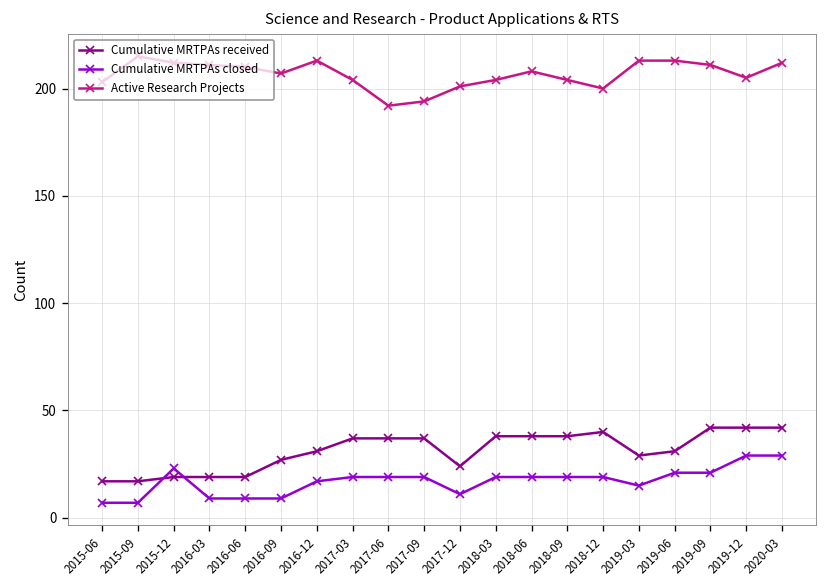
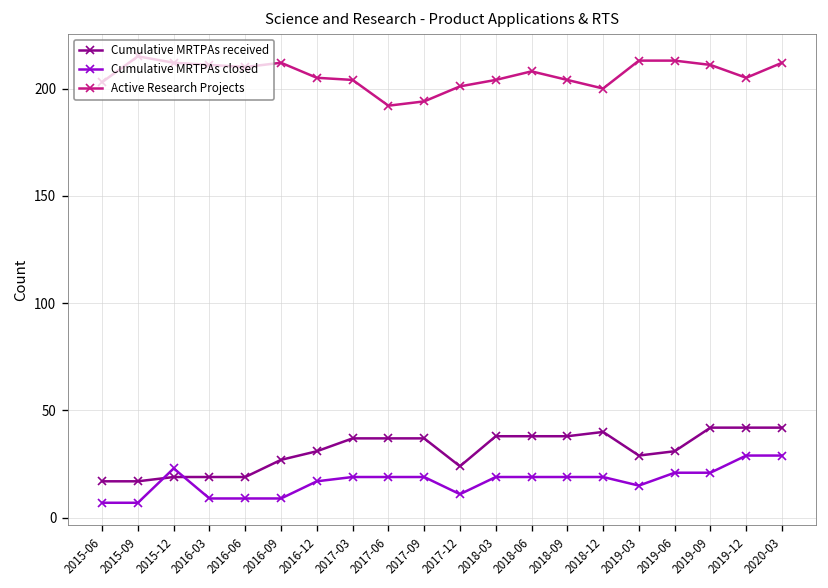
  {
    "Cumulative MRTPAs received": {
      "2015-06": 17,
      "2015-09": 17,
      "2015-12": 19,
      "2016-03": 19,
      "2016-06": 19,
      "2016-09": 27,
      "2016-12": 31,
      "2017-03": 37,
      "2017-06": 37,
      "2017-09": 37,
      "2017-12": 24,
      "2018-03": 38,
      "2018-06": 38,
      "2018-09": 38,
      "2018-12": 40,
      "2019-03": 29,
      "2019-06": 31,
      "2019-09": 42,
      "2019-12": 42,
      "2020-03": 42
    },
    "Cumulative MRTPAs closed": {
      "2015-06": 7,
      "2015-09": 7,
      "2015-12": 23,
      "2016-03": 9,
      "2016-06": 9,
      "2016-09": 9,
      "2016-12": 17,
      "2017-03": 19,
      "2017-06": 19,
      "2017-09": 19,
      "2017-12": 11,
      "2018-03": 19,
      "2018-06": 19,
      "2018-09": 19,
      "2018-12": 19,
      "2019-03": 15,
      "2019-06": 21,
      "2019-09": 21,
      "2019-12": 29,
      "2020-03": 29
    },
    "Active Research Projects": {
-     "2016-09": 207,
-     "2016-12": 213,
+     "2016-09": 212,
+     "2016-12": 205,
      "2017-03": 204,
      "2017-06": 192,
      "2017-09": 194,
      "2017-12": 201,
      "2018-03": 204,
      "2018-06": 208,
      "2018-09": 204,
      "2018-12": 200,
      "2019-03": 213,
      "2019-06": 213,
      "2019-09": 211,
      "2019-12": 205,
      "2020-03": 212
    }
  }
